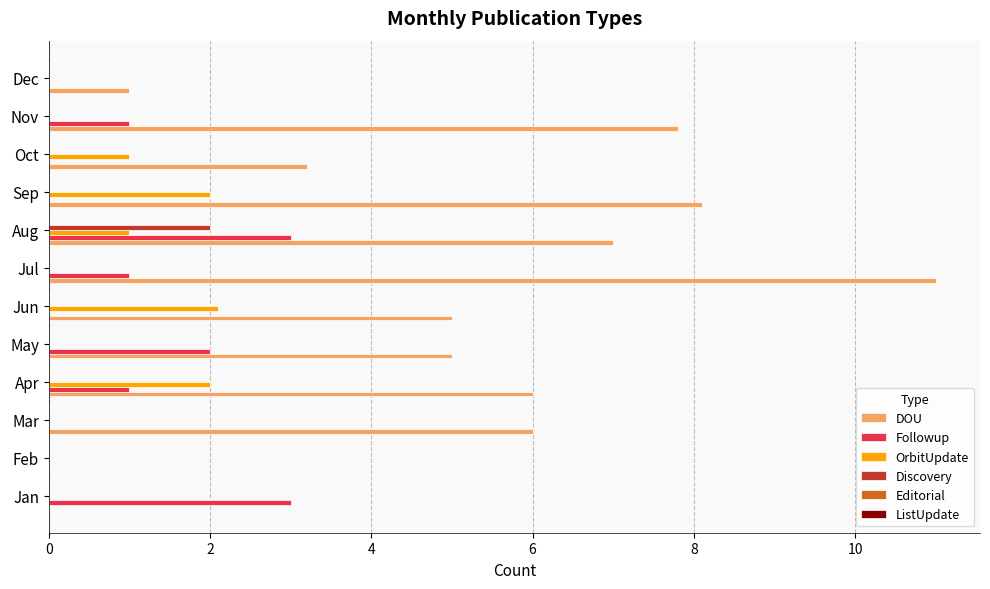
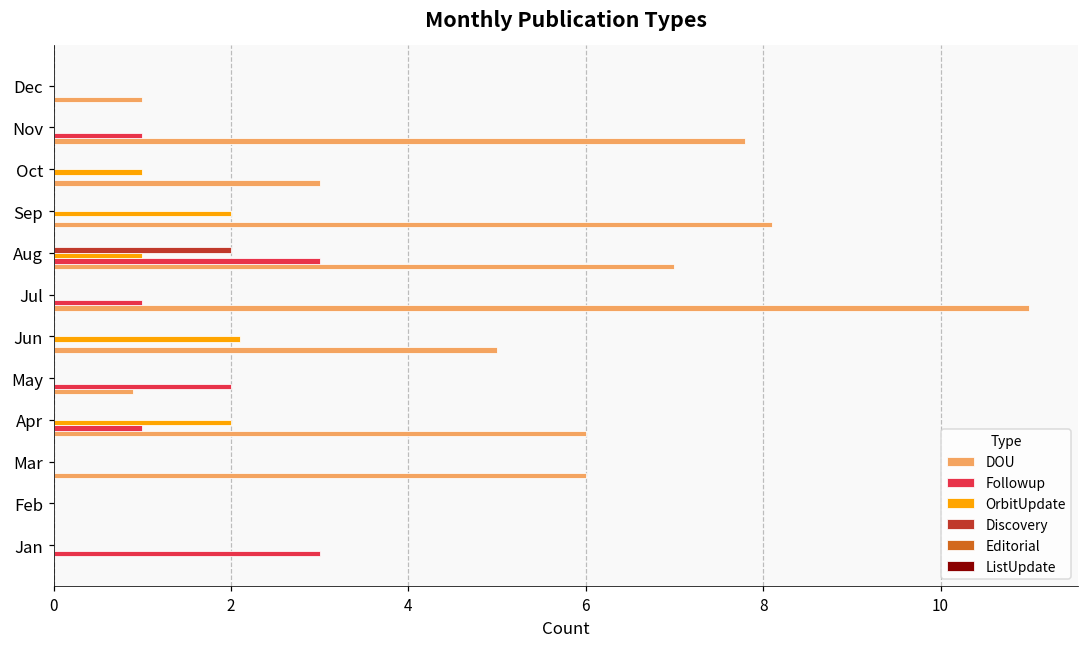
  {
    "DOU": {
      "Dec": 1.0,
      "Nov": 7.8,
-     "Oct": 3.2,
+     "Oct": 3.0,
      "Sep": 8.1,
      "Aug": 7.0,
      "Jul": 11.0,
      "Jun": 5.0,
-     "May": 5.0,
+     "May": 0.9,
      "Apr": 6.0,
      "Mar": 6.0,
      "Feb": 0.0,
      "Jan": 0.0
    },
    "OrbitUpdate": {
      "Dec": 0.0,
      "Nov": 0.0,
      "Oct": 1.0,
      "Sep": 2.0,
      "Aug": 1.0,
      "Jul": 0.0,
      "Jun": 2.1,
      "May": 0.0,
      "Apr": 2.0,
      "Mar": 0.0,
      "Feb": 0.0,
      "Jan": 0.0
    },
    "ListUpdate": {
      "Dec": 0.0,
      "Nov": 0.0,
      "Oct": 0.0,
      "Sep": 0.0,
      "Aug": 0.0,
      "Jul": 0.0,
      "Jun": 0.0,
      "May": 0.0,
      "Apr": 0.0,
      "Mar": 0.0,
      "Feb": 0.0,
      "Jan": 0.0
    }
  }
